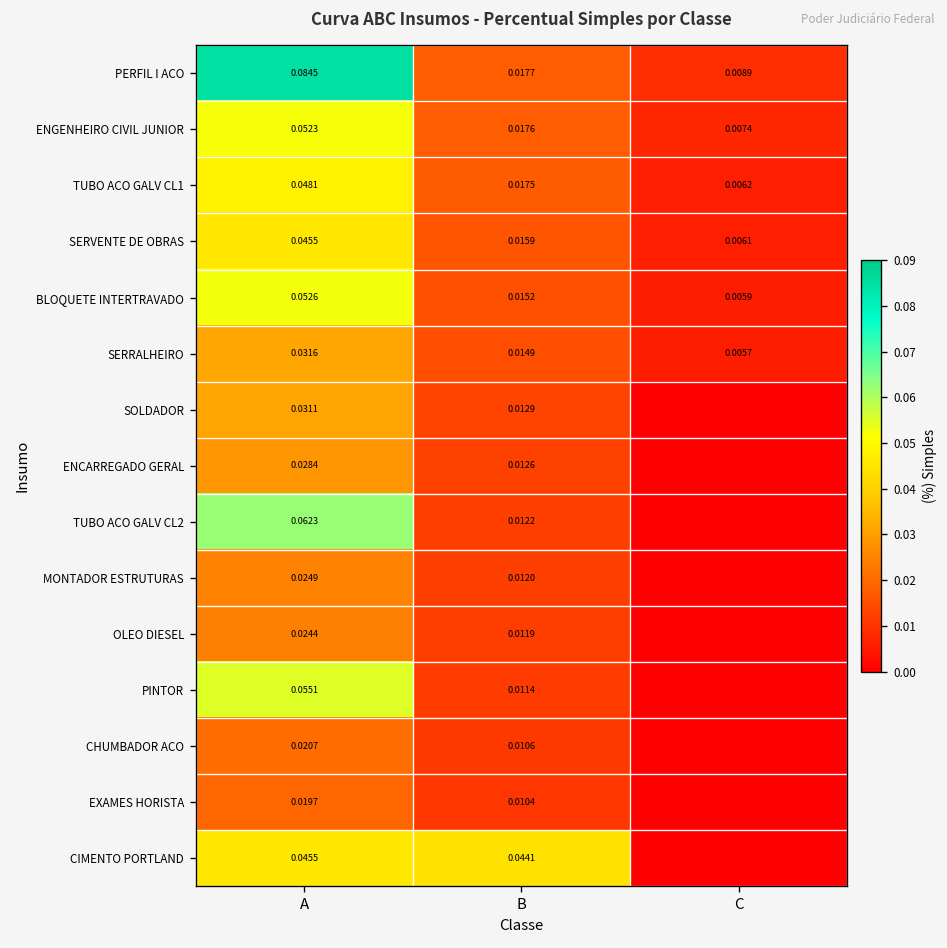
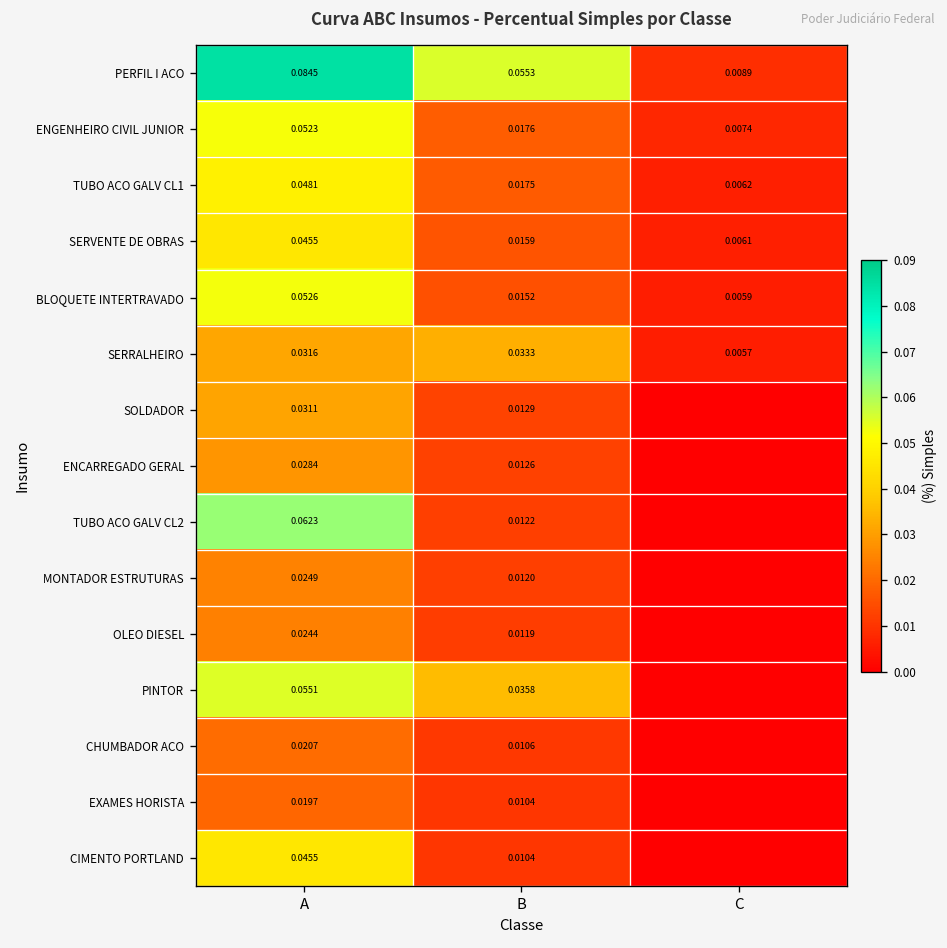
  {
    "PERFIL I ACO": {
      "A": 0.0845,
-     "B": 0.0177,
+     "B": 0.0553,
      "C": 0.0089
    },
    "ENGENHEIRO CIVIL JUNIOR": {
      "A": 0.0523,
      "B": 0.0176,
      "C": 0.0074
    },
    "TUBO ACO GALV CL1": {
      "A": 0.0481,
      "B": 0.0175,
      "C": 0.0062
    },
    "SERVENTE DE OBRAS": {
      "A": 0.0455,
      "B": 0.0159,
      "C": 0.0061
    },
    "BLOQUETE INTERTRAVADO": {
      "A": 0.0526,
      "B": 0.0152,
      "C": 0.0059
    },
    "SERRALHEIRO": {
      "A": 0.0316,
-     "B": 0.0149,
+     "B": 0.0333,
      "C": 0.0057
    },
    "SOLDADOR": {
      "A": 0.0311,
      "B": 0.0129
    },
    "ENCARREGADO GERAL": {
      "A": 0.0284,
      "B": 0.0126
    },
    "TUBO ACO GALV CL2": {
      "A": 0.0623,
      "B": 0.0122
    },
    "MONTADOR ESTRUTURAS": {
      "A": 0.0249,
      "B": 0.0120
    },
    "OLEO DIESEL": {
      "A": 0.0244,
      "B": 0.0119
    },
    "PINTOR": {
      "A": 0.0551,
-     "B": 0.0114
+     "B": 0.0358
    },
    "CHUMBADOR ACO": {
      "A": 0.0207,
      "B": 0.0106
    },
    "EXAMES HORISTA": {
      "A": 0.0197,
      "B": 0.0104
    },
    "CIMENTO PORTLAND": {
      "A": 0.0455,
-     "B": 0.0441
+     "B": 0.0104
    }
  }
